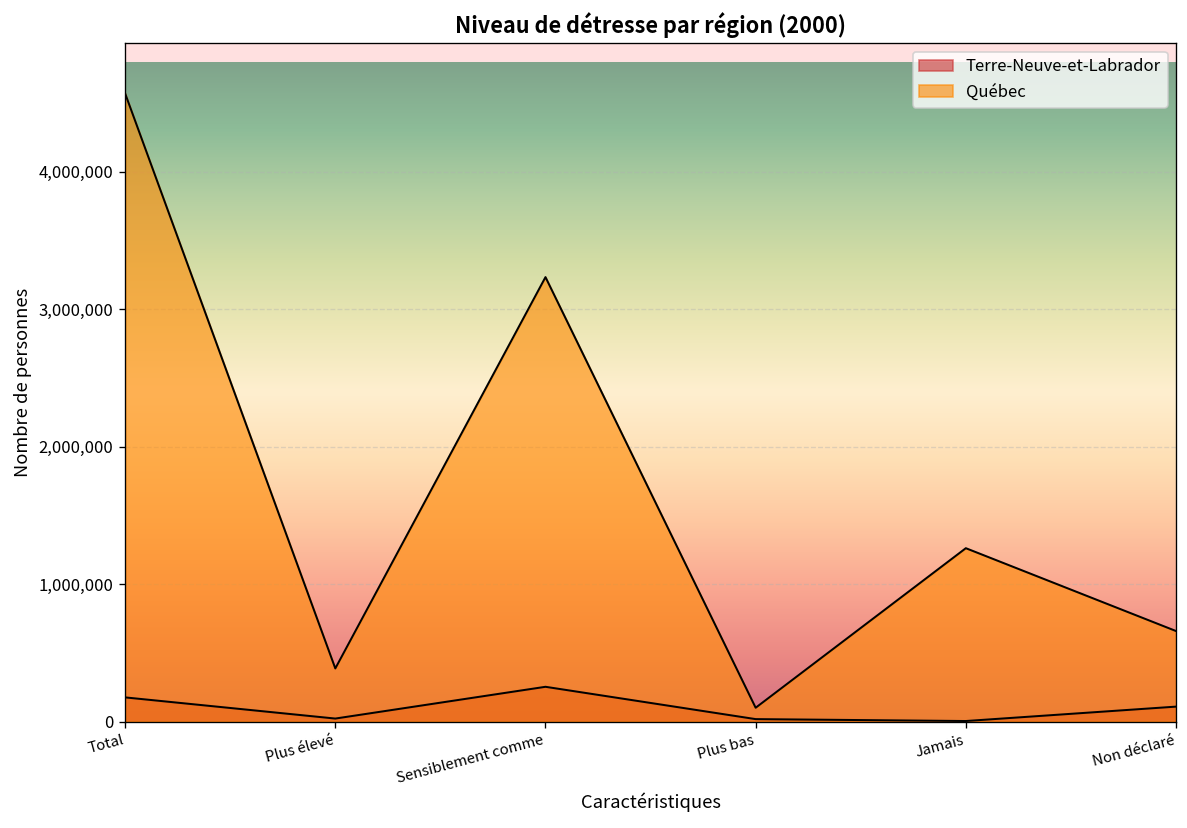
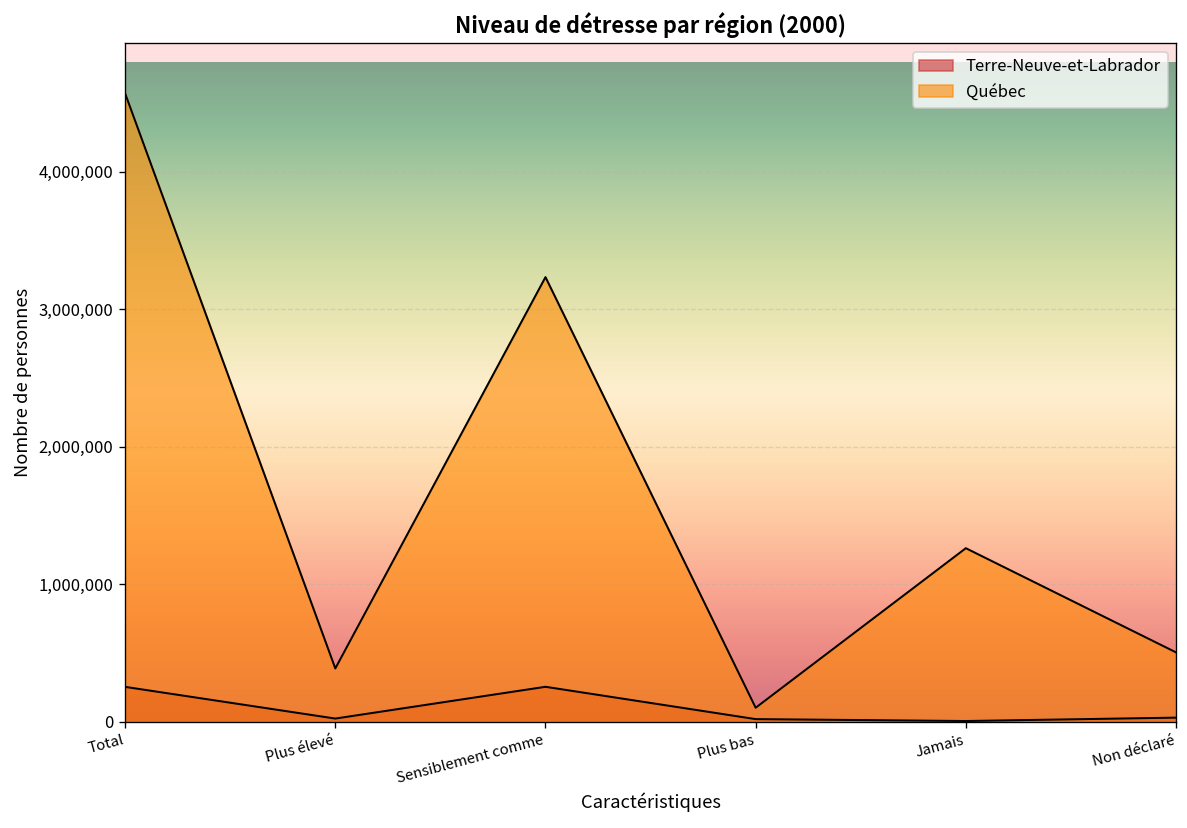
  {
    "Terre-Neuve-et-Labrador": {
-     "Total": "180,000",
+     "Total": "250,000",
      "Plus élevé": "20,000",
      "Sensiblement comme": "250,000",
      "Plus bas": "20,000",
      "Jamais": "0",
-     "Non déclaré": "110,000"
+     "Non déclaré": "30,000"
    },
    "Québec": {
      "Total": "4,570,000",
      "Plus élevé": "390,000",
      "Sensiblement comme": "3,230,000",
      "Plus bas": "100,000",
      "Jamais": "1,260,000",
-     "Non déclaré": "660,000"
+     "Non déclaré": "500,000"
    }
  }
